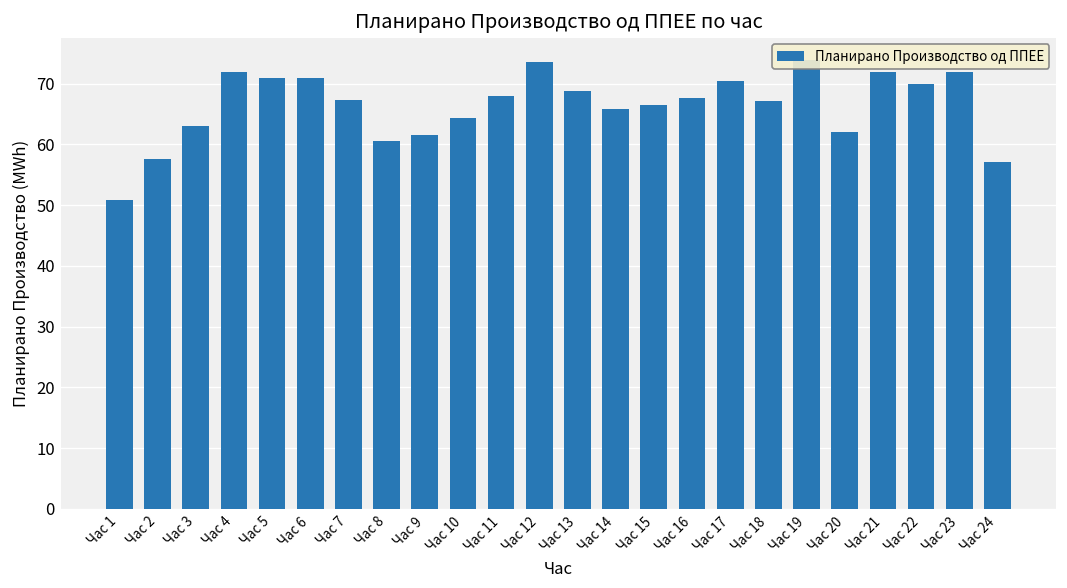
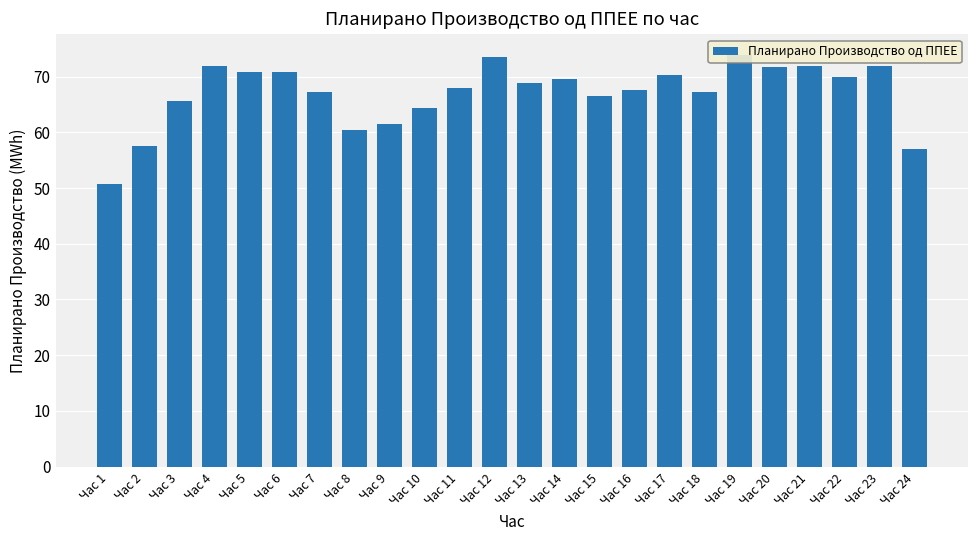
  {
    "Час 1": 51,
    "Час 2": 58,
-   "Час 3": 63,
+   "Час 3": 66,
    "Час 4": 72,
    "Час 5": 71,
    "Час 6": 71,
    "Час 7": 67,
    "Час 8": 60,
    "Час 9": 62,
    "Час 10": 64,
    "Час 11": 68,
    "Час 12": 74,
    "Час 13": 69,
-   "Час 14": 66,
+   "Час 14": 70,
    "Час 15": 66,
    "Час 16": 68,
    "Час 17": 70,
    "Час 18": 67,
-   "Час 20": 62,
+   "Час 20": 72,
    "Час 21": 72,
    "Час 22": 70,
    "Час 23": 72,
    "Час 24": 57
  }
